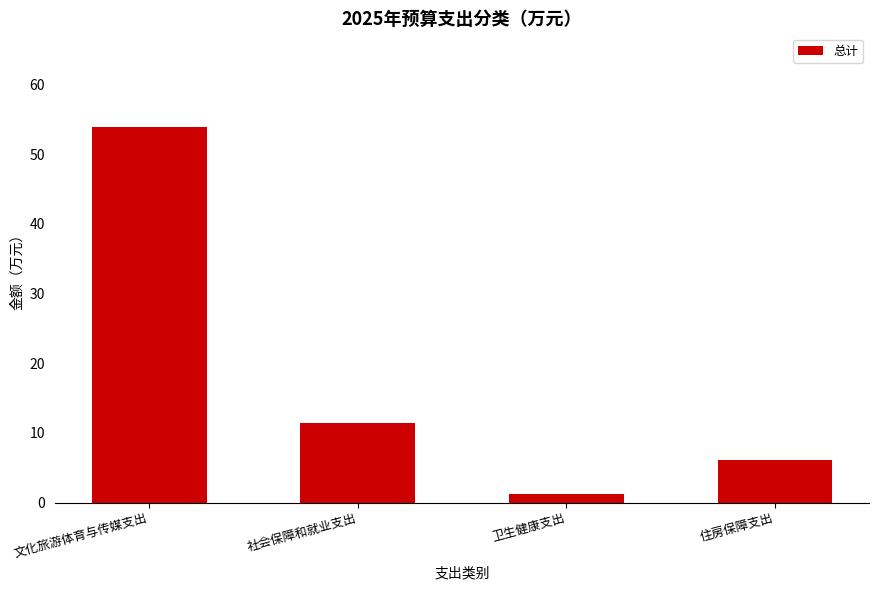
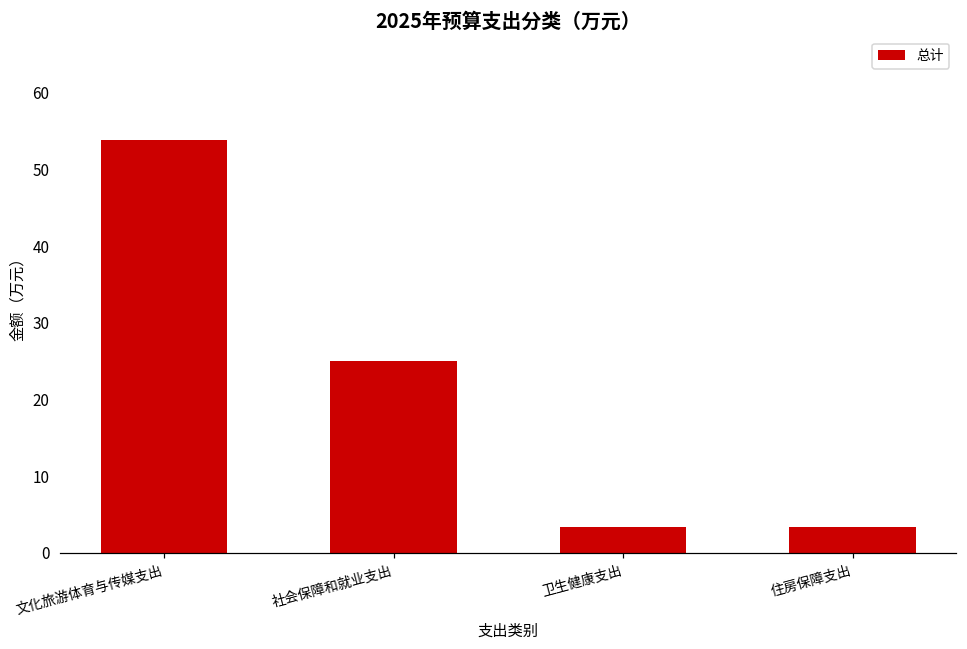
  {
    "文化旅游体育与传媒支出": 54,
-   "社会保障和就业支出": 11,
-   "卫生健康支出": 1,
-   "住房保障支出": 6
+   "社会保障和就业支出": 25,
+   "卫生健康支出": 3,
+   "住房保障支出": 3
  }
